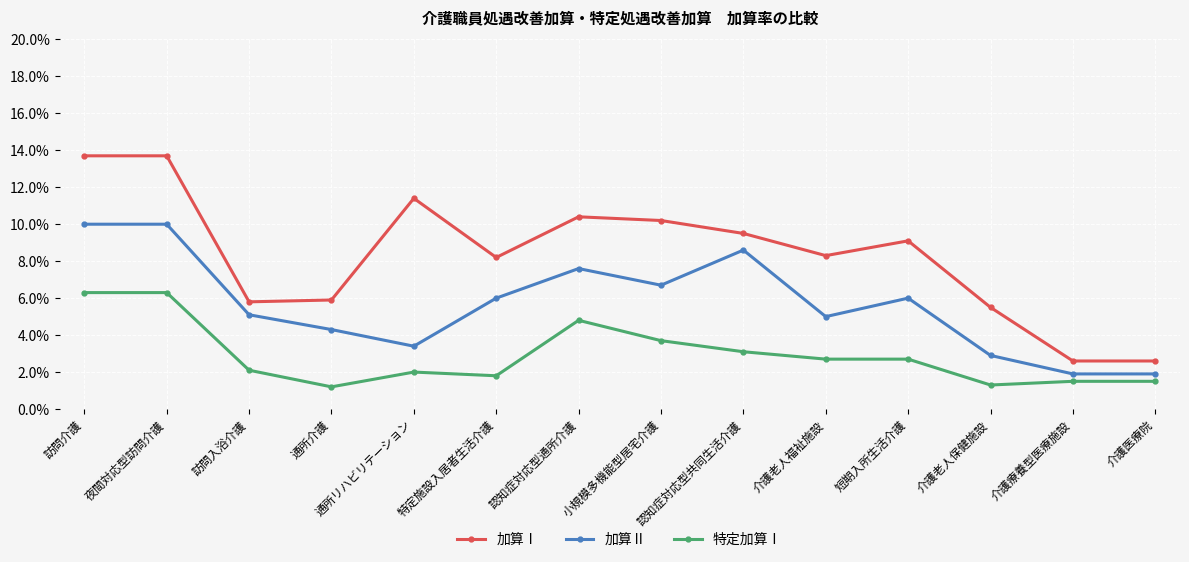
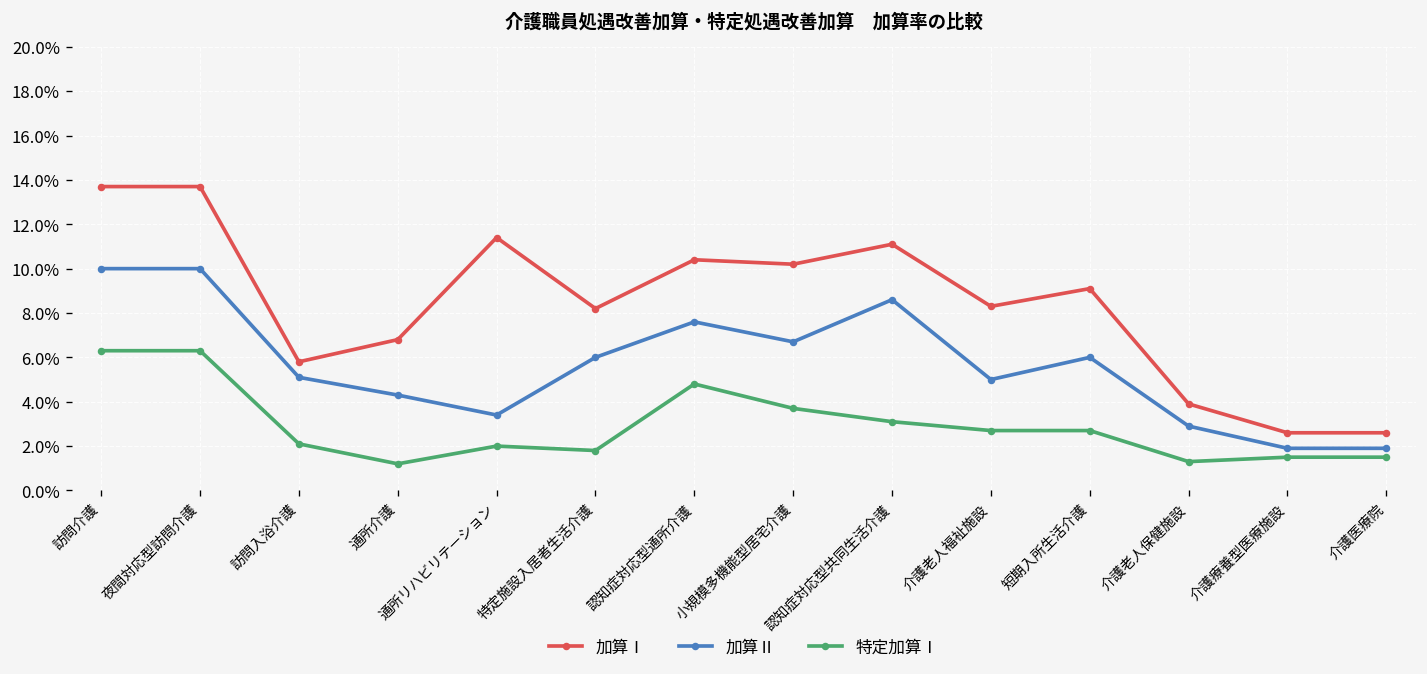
  {
    "加算Ⅰ": {
      "訪問介護": "13.7%",
      "夜間対応型訪問介護": "13.7%",
      "訪問入浴介護": "5.8%",
-     "通所介護": "5.9%",
+     "通所介護": "6.8%",
      "通所リハビリテーション": "11.4%",
      "特定施設入居者生活介護": "8.2%",
      "認知症対応型通所介護": "10.4%",
      "小規模多機能型居宅介護": "10.2%",
-     "認知症対応型共同生活介護": "9.5%",
+     "認知症対応型共同生活介護": "11.1%",
      "介護老人福祉施設": "8.3%",
      "短期入所生活介護": "9.1%",
-     "介護老人保健施設": "5.5%",
+     "介護老人保健施設": "3.9%",
      "介護療養型医療施設": "2.6%",
      "介護医療院": "2.6%"
    },
    "加算Ⅱ": {
      "訪問介護": "10.0%",
      "夜間対応型訪問介護": "10.0%",
      "訪問入浴介護": "5.1%",
      "通所介護": "4.3%",
      "通所リハビリテーション": "3.4%",
      "特定施設入居者生活介護": "6.0%",
      "認知症対応型通所介護": "7.6%",
      "小規模多機能型居宅介護": "6.7%",
      "認知症対応型共同生活介護": "8.6%",
      "介護老人福祉施設": "5.0%",
      "短期入所生活介護": "6.0%",
      "介護老人保健施設": "2.9%",
      "介護療養型医療施設": "1.9%",
      "介護医療院": "1.9%"
    },
    "特定加算Ⅰ": {
      "訪問介護": "6.3%",
      "夜間対応型訪問介護": "6.3%",
      "訪問入浴介護": "2.1%",
      "通所介護": "1.2%",
      "通所リハビリテーション": "2.0%",
      "特定施設入居者生活介護": "1.8%",
      "認知症対応型通所介護": "4.8%",
      "小規模多機能型居宅介護": "3.7%",
      "認知症対応型共同生活介護": "3.1%",
      "介護老人福祉施設": "2.7%",
      "短期入所生活介護": "2.7%",
      "介護老人保健施設": "1.3%",
      "介護療養型医療施設": "1.5%",
      "介護医療院": "1.5%"
    }
  }
